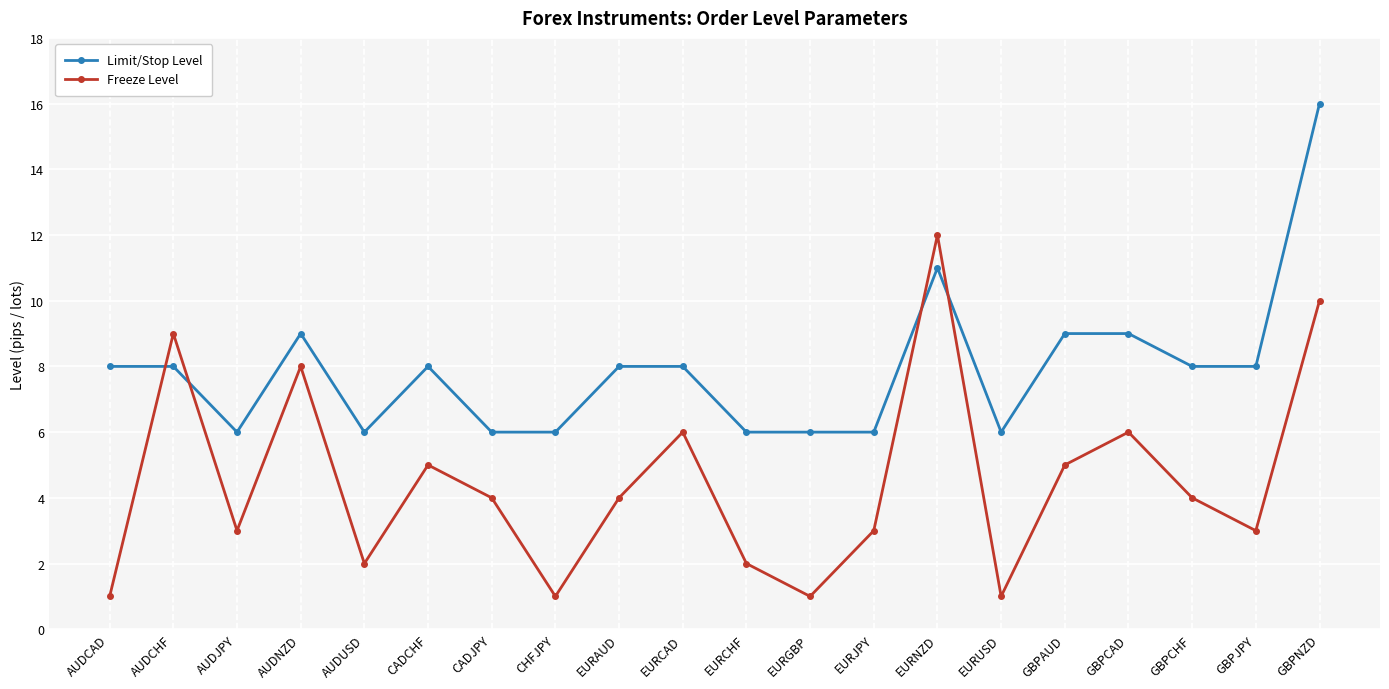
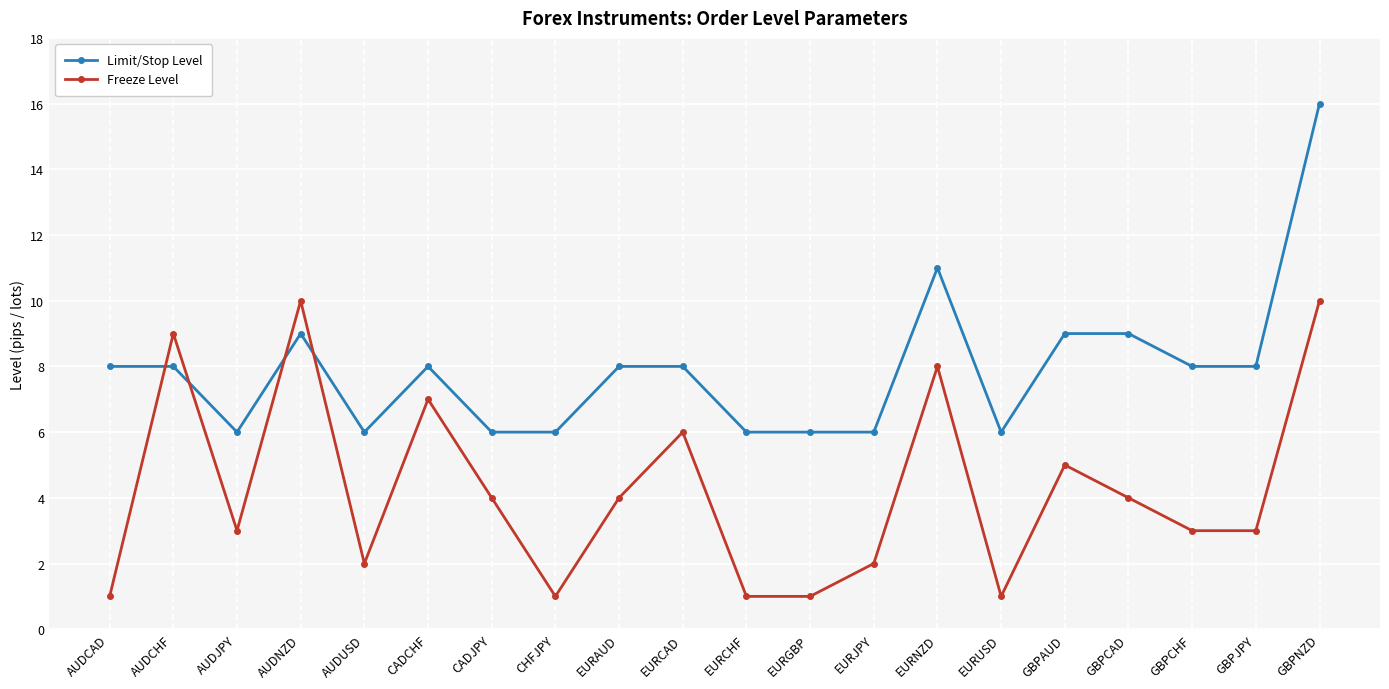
  {
    "Limit/Stop Level": {
      "AUDCAD": 8,
      "AUDCHF": 8,
      "AUDJPY": 6,
      "AUDNZD": 9,
      "AUDUSD": 6,
      "CADCHF": 8,
      "CADJPY": 6,
      "CHFJPY": 6,
      "EURAUD": 8,
      "EURCAD": 8,
      "EURCHF": 6,
      "EURGBP": 6,
      "EURJPY": 6,
      "EURNZD": 11,
      "EURUSD": 6,
      "GBPAUD": 9,
      "GBPCAD": 9,
      "GBPCHF": 8,
      "GBPJPY": 8,
      "GBPNZD": 16
    },
    "Freeze Level": {
      "AUDCAD": 1,
      "AUDCHF": 9,
      "AUDJPY": 3,
-     "AUDNZD": 8,
+     "AUDNZD": 10,
      "AUDUSD": 2,
-     "CADCHF": 5,
+     "CADCHF": 7,
      "CADJPY": 4,
      "CHFJPY": 1,
      "EURAUD": 4,
      "EURCAD": 6,
-     "EURCHF": 2,
+     "EURCHF": 1,
      "EURGBP": 1,
-     "EURJPY": 3,
-     "EURNZD": 12,
+     "EURJPY": 2,
+     "EURNZD": 8,
      "EURUSD": 1,
      "GBPAUD": 5,
-     "GBPCAD": 6,
-     "GBPCHF": 4,
+     "GBPCAD": 4,
+     "GBPCHF": 3,
      "GBPJPY": 3,
      "GBPNZD": 10
    }
  }
